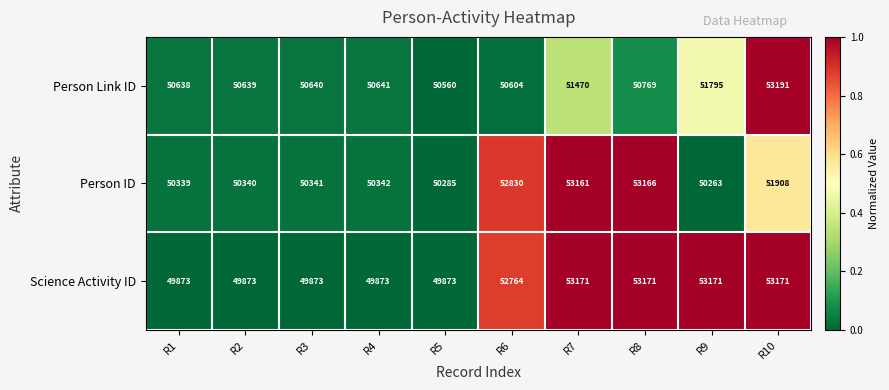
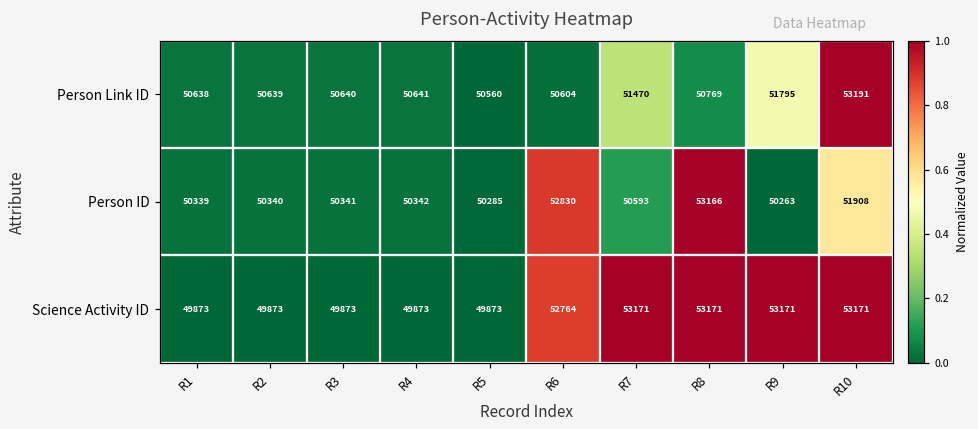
  {
    "Person Link ID": {
      "R1": 50638,
      "R2": 50639,
      "R3": 50640,
      "R4": 50641,
      "R5": 50560,
      "R6": 50604,
      "R7": 51470,
      "R8": 50769,
      "R9": 51795,
      "R10": 53191
    },
    "Person ID": {
      "R1": 50339,
      "R2": 50340,
      "R3": 50341,
      "R4": 50342,
      "R5": 50285,
      "R6": 52830,
-     "R7": 53161,
+     "R7": 50593,
      "R8": 53166,
      "R9": 50263,
      "R10": 51908
    },
    "Science Activity ID": {
      "R1": 49873,
      "R2": 49873,
      "R3": 49873,
      "R4": 49873,
      "R5": 49873,
      "R6": 52764,
      "R7": 53171,
      "R8": 53171,
      "R9": 53171,
      "R10": 53171
    }
  }
